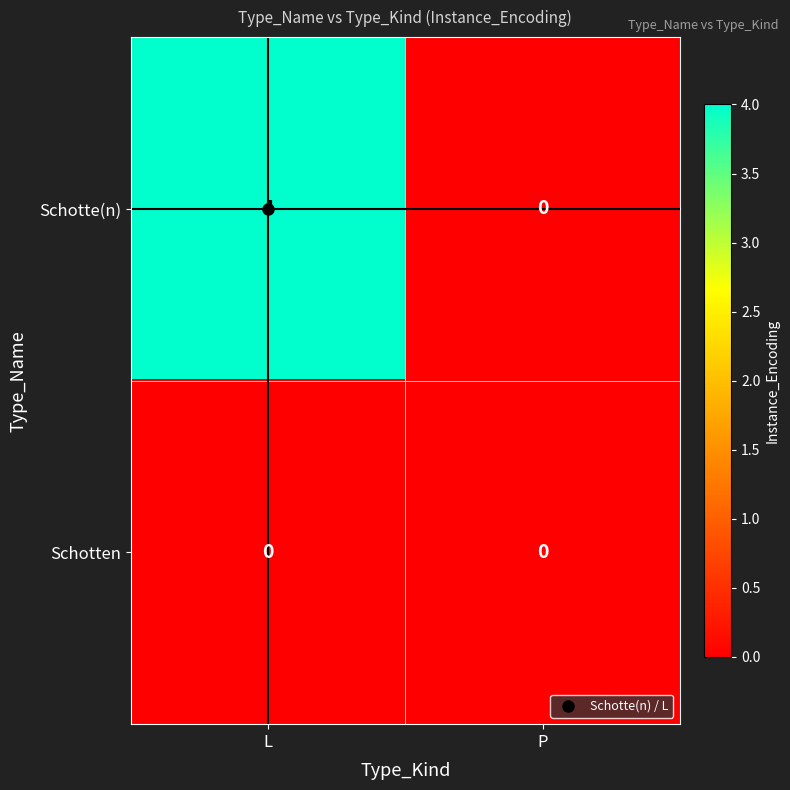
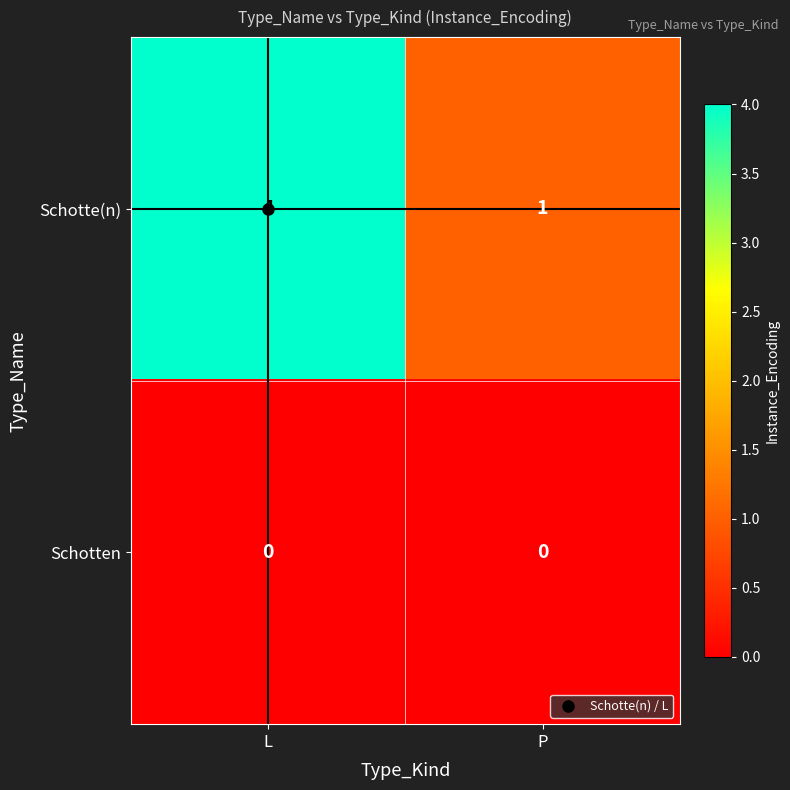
  {
    "Schotte(n)": {
-     "P": 0
+     "P": 1
    },
    "Schotten": {
      "L": 0,
      "P": 0
    }
  }
